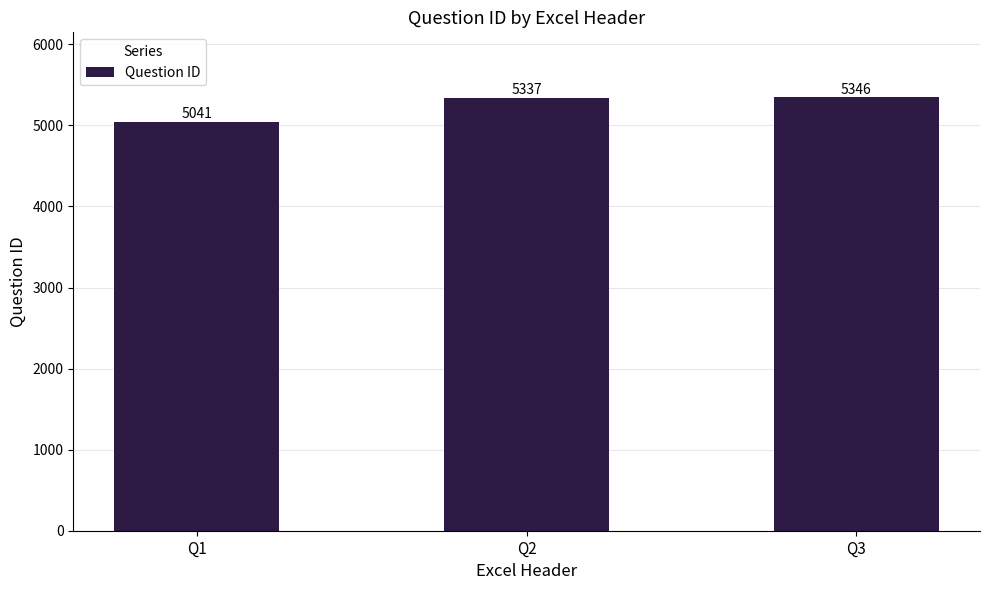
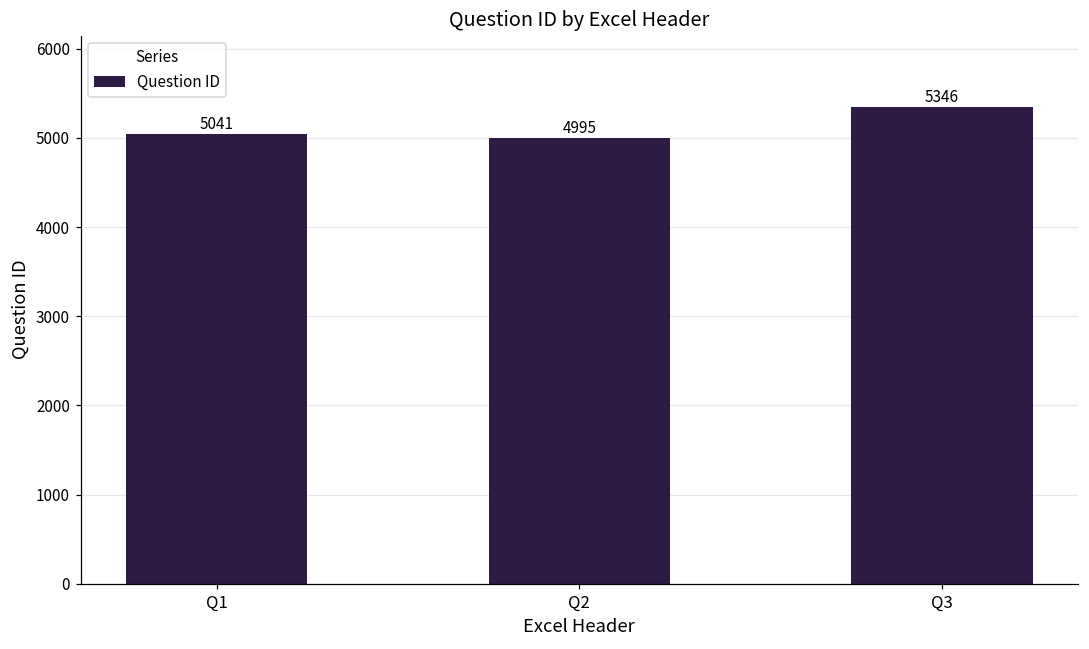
  {
    "Q1": 5041,
-   "Q2": 5337,
+   "Q2": 4995,
    "Q3": 5346
  }
